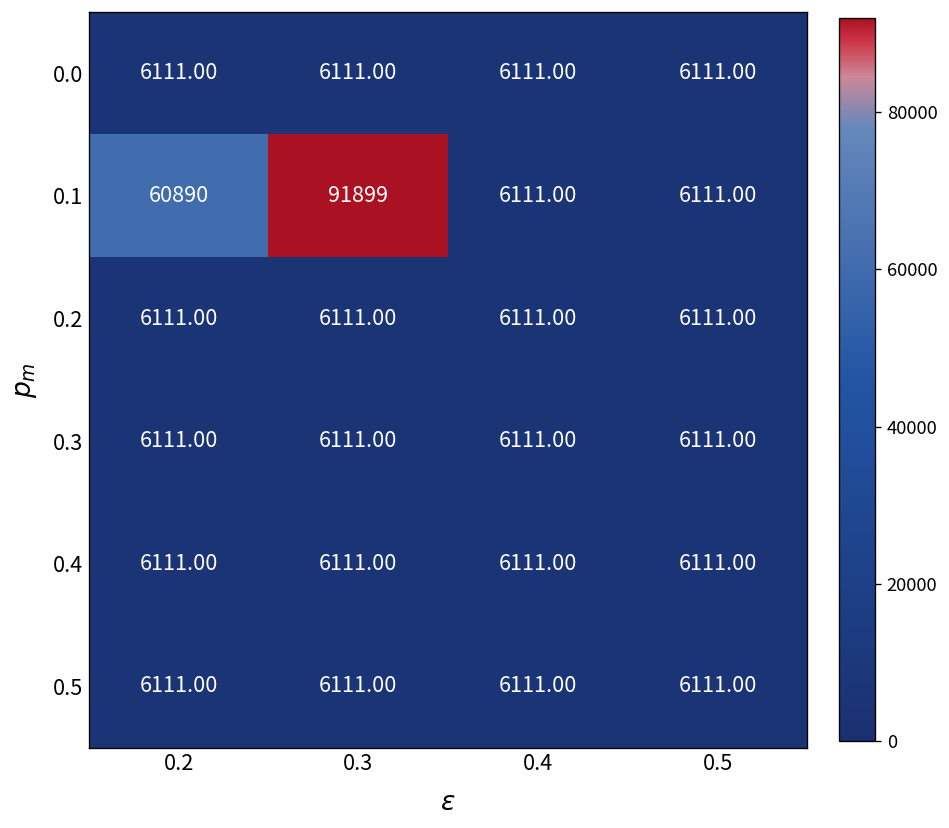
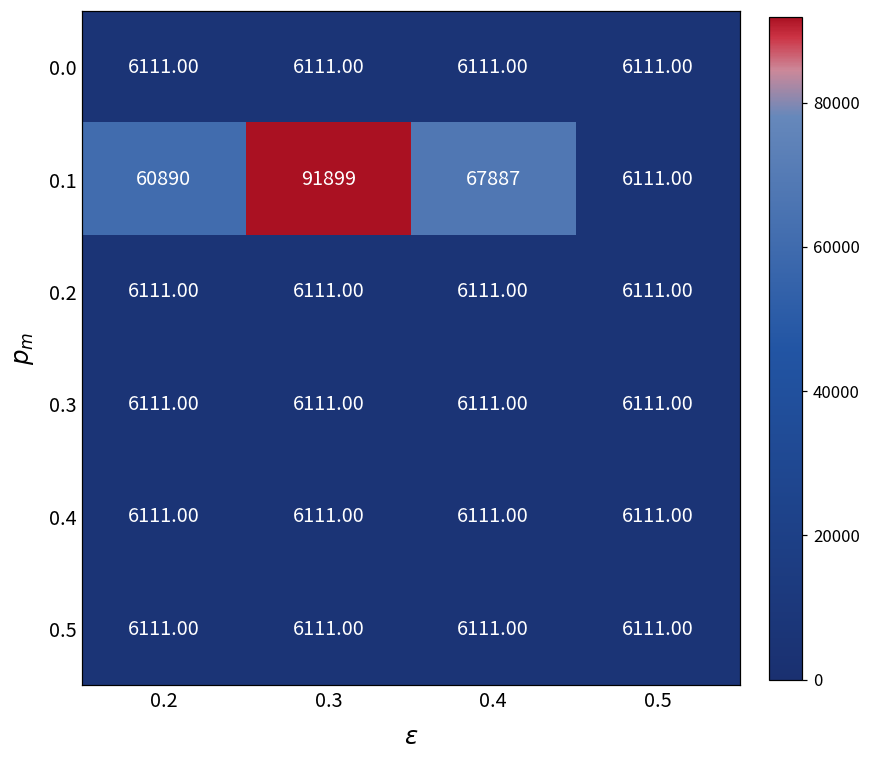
  {
    "0.0": {
      "0.2": 6111.00,
      "0.3": 6111.00,
      "0.4": 6111.00,
      "0.5": 6111.00
    },
    "0.1": {
      "0.2": 60890,
      "0.3": 91899,
-     "0.4": 6111.00,
+     "0.4": 67887,
      "0.5": 6111.00
    },
    "0.2": {
      "0.2": 6111.00,
      "0.3": 6111.00,
      "0.4": 6111.00,
      "0.5": 6111.00
    },
    "0.3": {
      "0.2": 6111.00,
      "0.3": 6111.00,
      "0.4": 6111.00,
      "0.5": 6111.00
    },
    "0.4": {
      "0.2": 6111.00,
      "0.3": 6111.00,
      "0.4": 6111.00,
      "0.5": 6111.00
    },
    "0.5": {
      "0.2": 6111.00,
      "0.3": 6111.00,
      "0.4": 6111.00,
      "0.5": 6111.00
    }
  }
